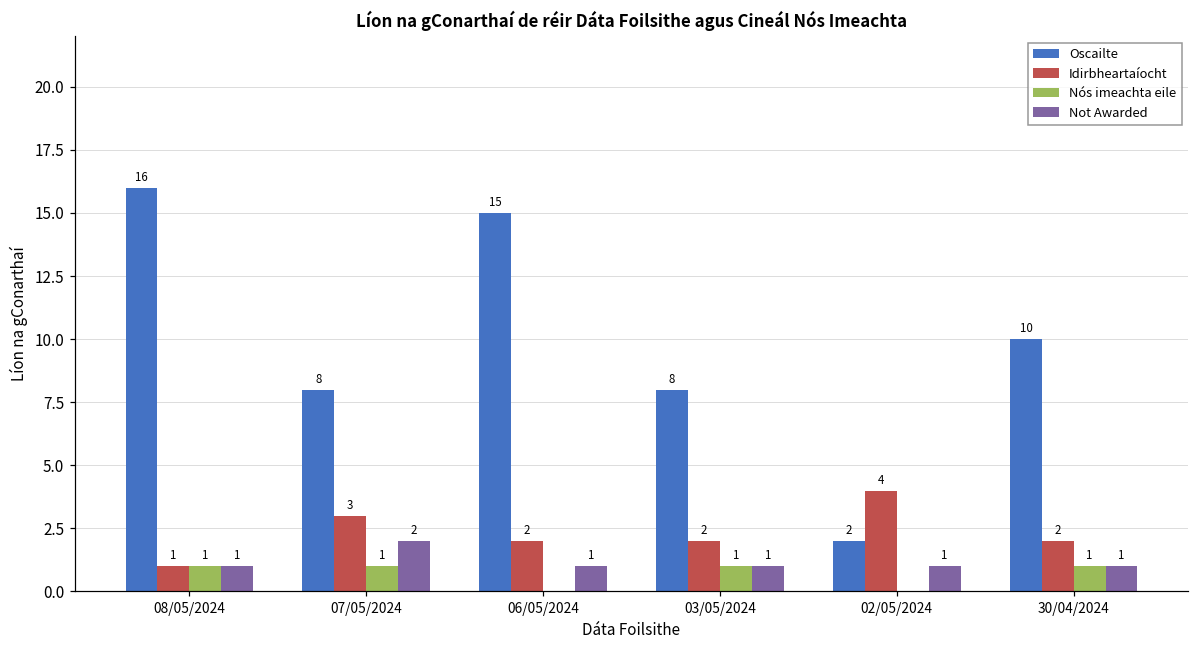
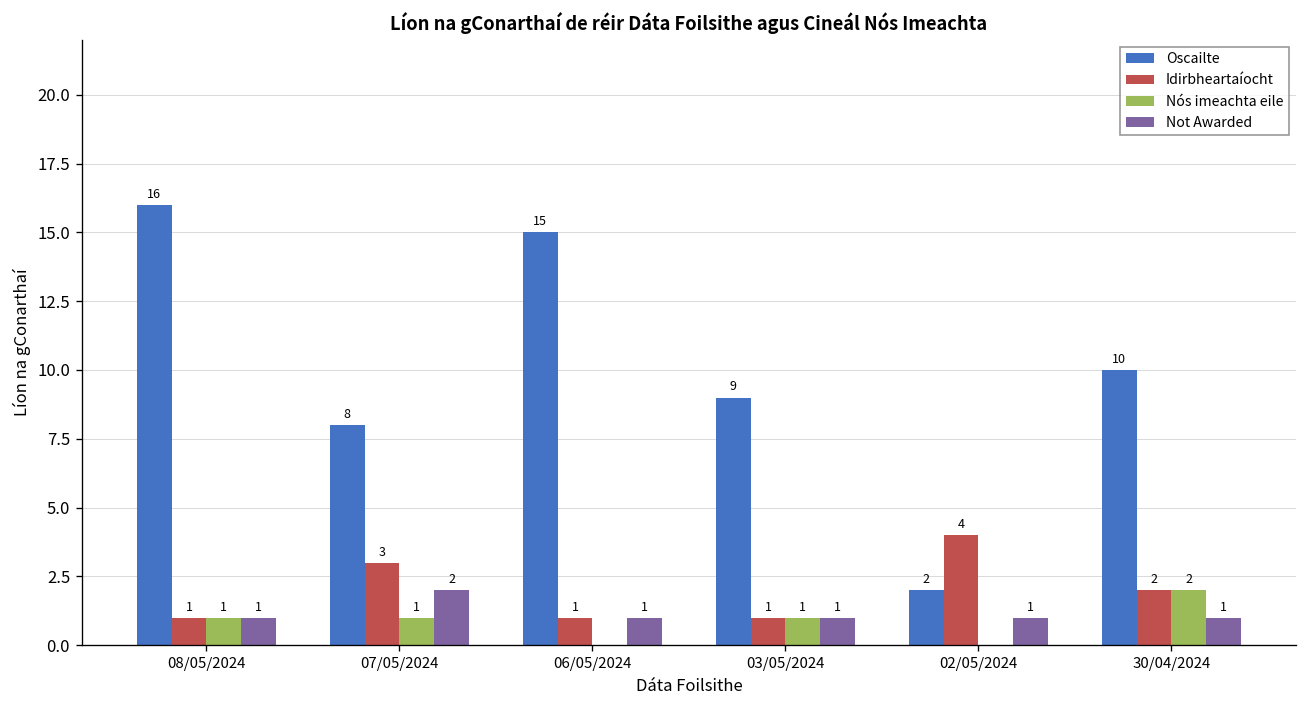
  {
    "Oscailte": {
      "08/05/2024": 16,
      "07/05/2024": 8,
      "06/05/2024": 15,
-     "03/05/2024": 8,
+     "03/05/2024": 9,
      "02/05/2024": 2,
      "30/04/2024": 10
    },
    "Idirbheartaíocht": {
      "08/05/2024": 1,
      "07/05/2024": 3,
-     "06/05/2024": 2,
-     "03/05/2024": 2,
+     "06/05/2024": 1,
+     "03/05/2024": 1,
      "02/05/2024": 4,
      "30/04/2024": 2
    },
    "Nós imeachta eile": {
      "08/05/2024": 1,
      "07/05/2024": 1,
      "03/05/2024": 1,
-     "30/04/2024": 1
+     "30/04/2024": 2
    },
    "Not Awarded": {
      "08/05/2024": 1,
      "07/05/2024": 2,
      "06/05/2024": 1,
      "03/05/2024": 1,
      "02/05/2024": 1,
      "30/04/2024": 1
    }
  }
